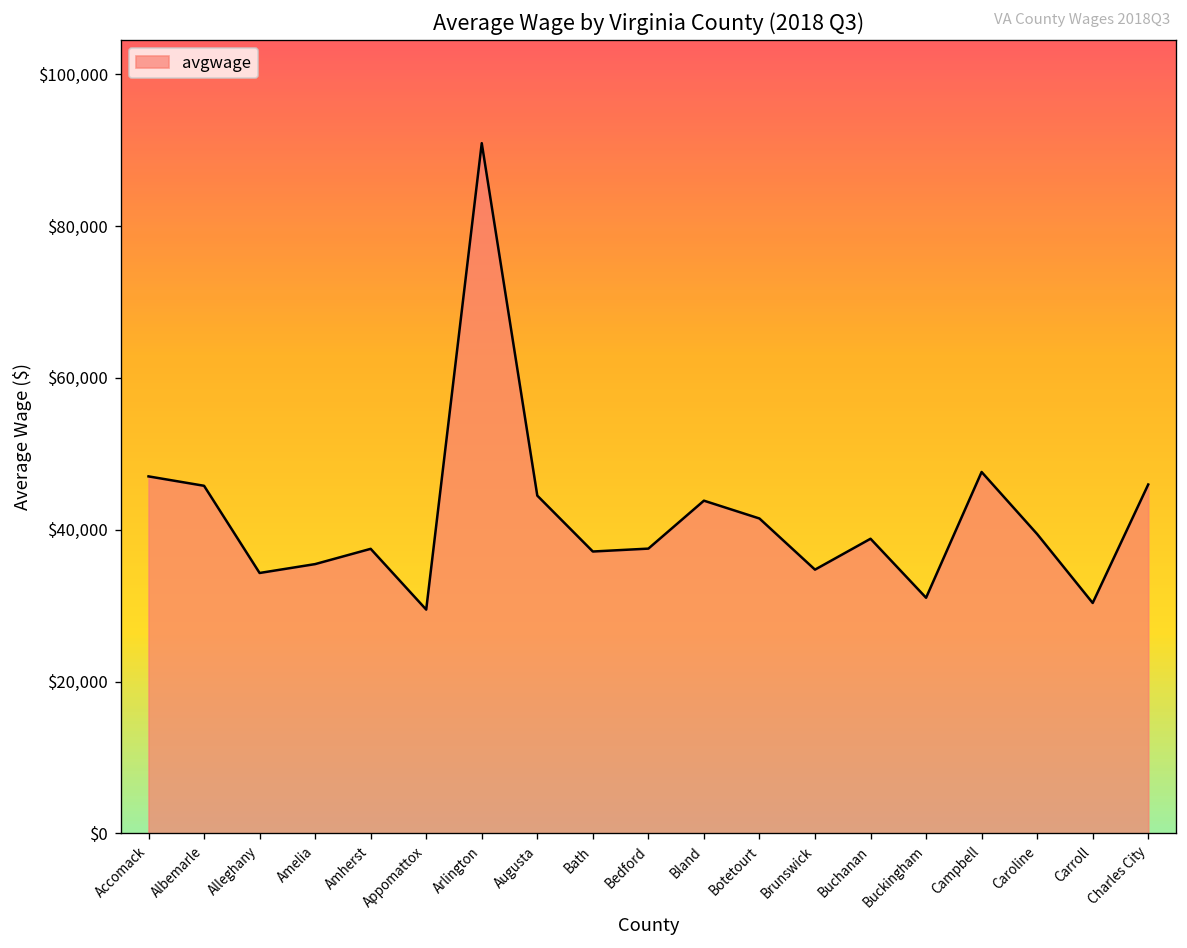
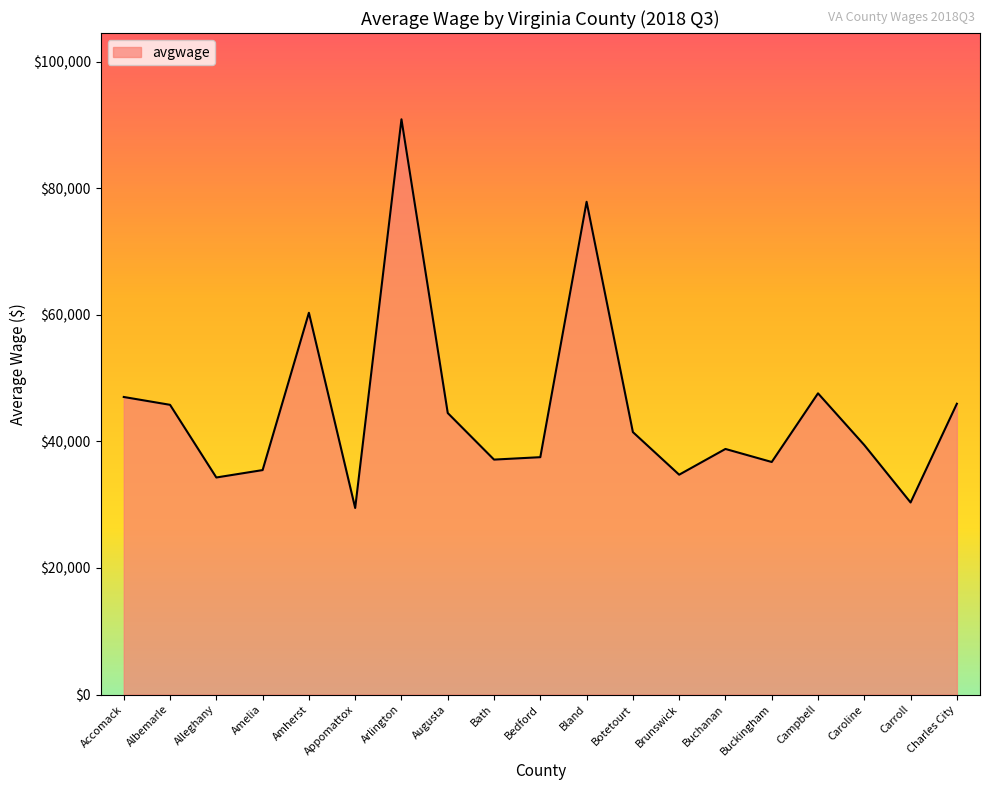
  {
    "Accomack": "$47,000",
    "Albemarle": "$46,000",
    "Alleghany": "$34,000",
    "Amelia": "$35,000",
-   "Amherst": "$37,000",
+   "Amherst": "$60,000",
    "Appomattox": "$29,000",
    "Arlington": "$91,000",
    "Augusta": "$44,000",
    "Bath": "$37,000",
    "Bedford": "$38,000",
-   "Bland": "$44,000",
+   "Bland": "$78,000",
    "Botetourt": "$41,000",
    "Brunswick": "$35,000",
    "Buchanan": "$39,000",
-   "Buckingham": "$31,000",
+   "Buckingham": "$37,000",
    "Campbell": "$48,000",
    "Caroline": "$39,000",
    "Carroll": "$30,000",
    "Charles City": "$46,000"
  }
